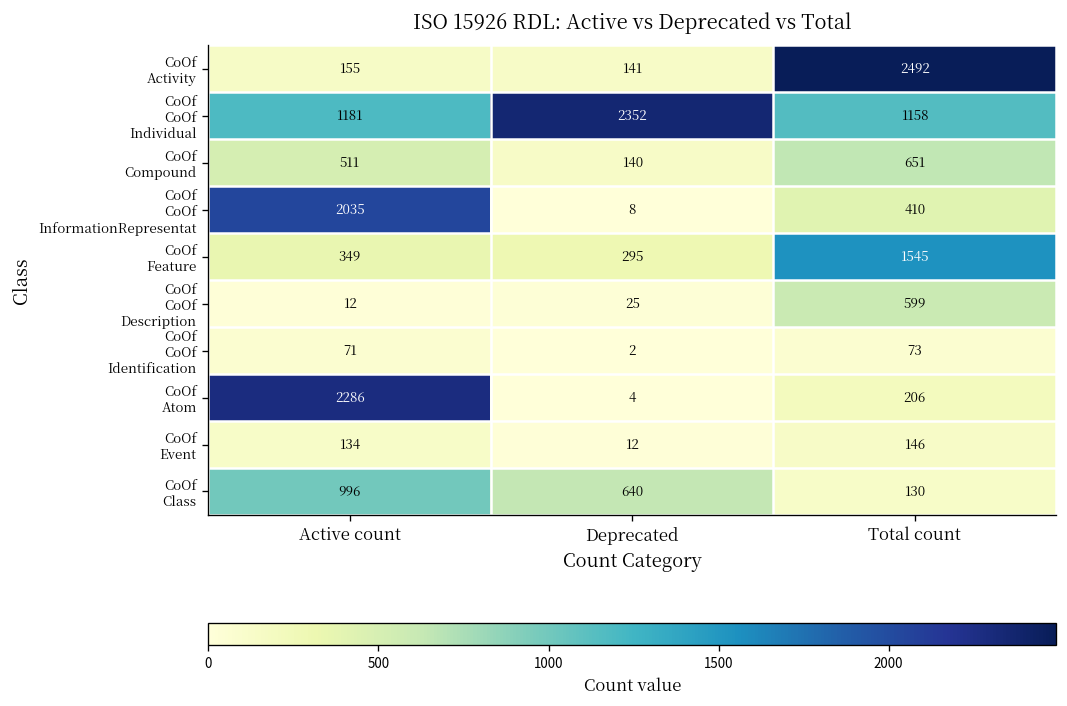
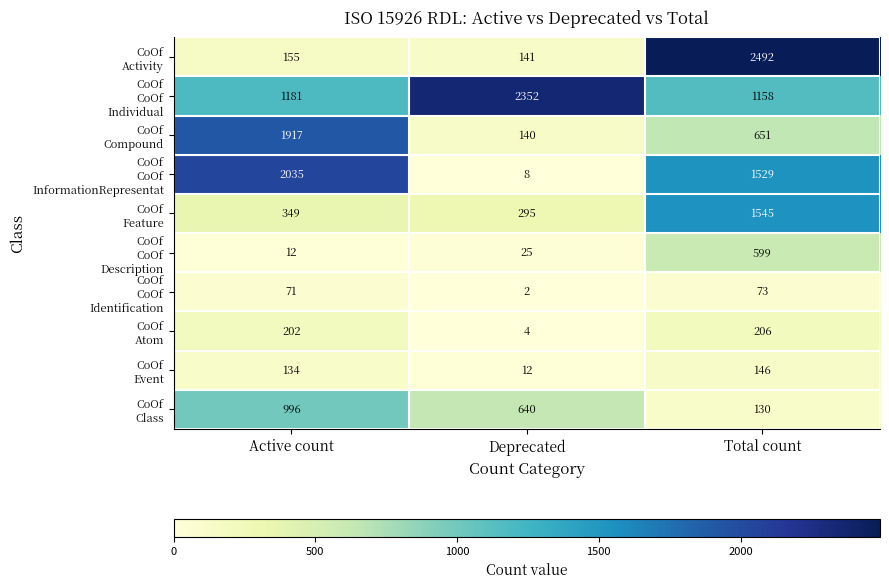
  {
    "CoOf Activity": {
      "Active count": 155,
      "Deprecated": 141,
      "Total count": 2492
    },
    "CoOf CoOf Individual": {
      "Active count": 1181,
      "Deprecated": 2352,
      "Total count": 1158
    },
    "CoOf Compound": {
-     "Active count": 511,
+     "Active count": 1917,
      "Deprecated": 140,
      "Total count": 651
    },
    "CoOf CoOf InformationRepresentat": {
      "Active count": 2035,
      "Deprecated": 8,
-     "Total count": 410
+     "Total count": 1529
    },
    "CoOf Feature": {
      "Active count": 349,
      "Deprecated": 295,
      "Total count": 1545
    },
    "CoOf CoOf Description": {
      "Active count": 12,
      "Deprecated": 25,
      "Total count": 599
    },
    "CoOf CoOf Identification": {
      "Active count": 71,
      "Deprecated": 2,
      "Total count": 73
    },
    "CoOf Atom": {
-     "Active count": 2286,
+     "Active count": 202,
      "Deprecated": 4,
      "Total count": 206
    },
    "CoOf Event": {
      "Active count": 134,
      "Deprecated": 12,
      "Total count": 146
    },
    "CoOf Class": {
      "Active count": 996,
      "Deprecated": 640,
      "Total count": 130
    }
  }
